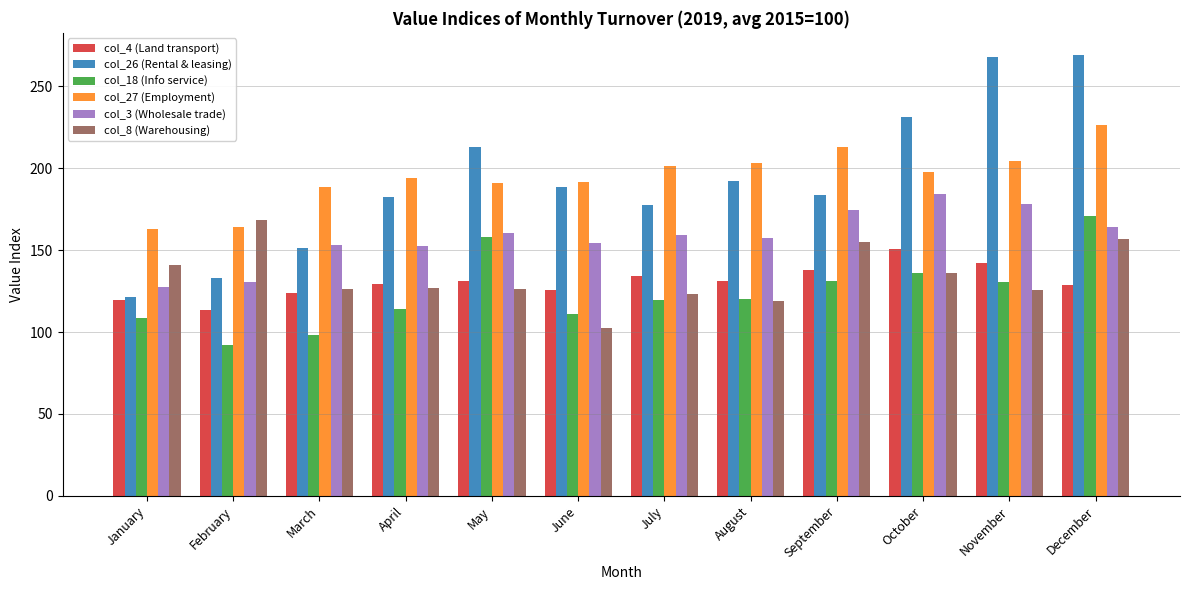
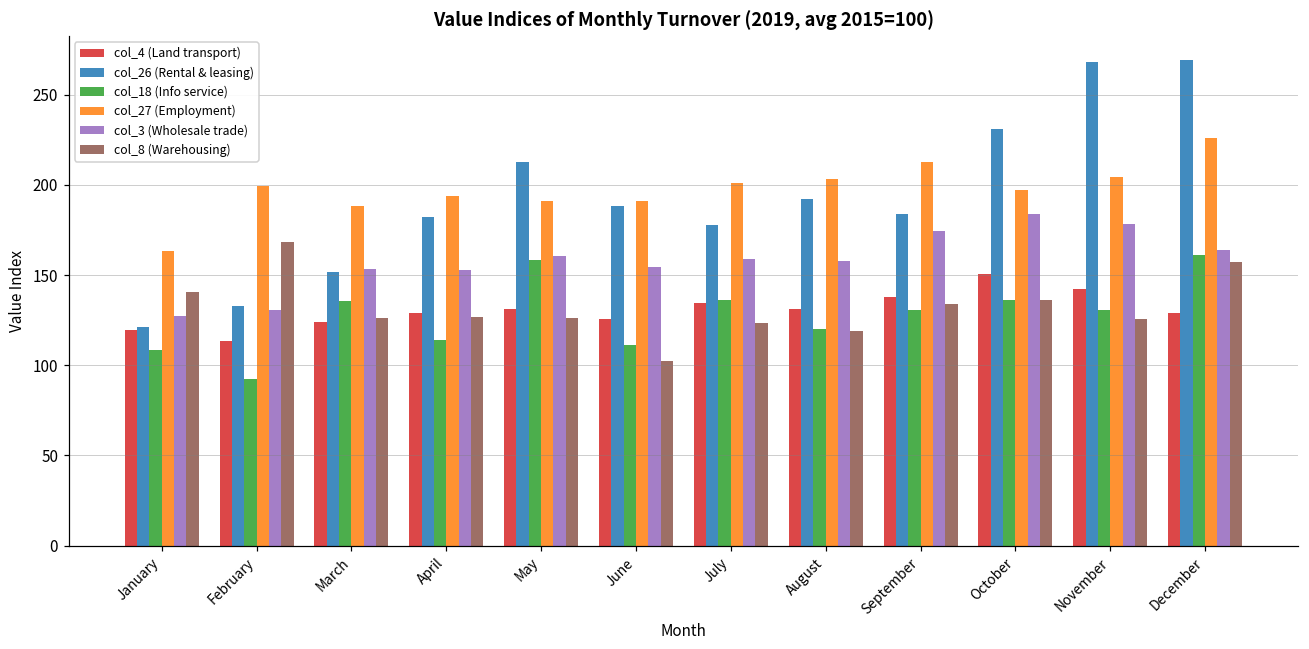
  {
    "col_4 (Land transport)": {
      "January": 120,
      "February": 114,
      "March": 124,
      "April": 129,
      "May": 131,
      "June": 126,
      "July": 134,
      "August": 131,
      "September": 138,
      "October": 151,
      "November": 142,
      "December": 129
    },
    "col_26 (Rental & leasing)": {
      "January": 121,
      "February": 133,
      "March": 152,
      "April": 182,
      "May": 213,
      "June": 188,
      "July": 178,
      "August": 192,
      "September": 184,
      "October": 231,
      "November": 268,
      "December": 269
    },
    "col_18 (Info service)": {
      "January": 109,
      "February": 92,
-     "March": 98,
+     "March": 136,
      "April": 114,
      "May": 158,
      "June": 111,
-     "July": 120,
+     "July": 136,
      "August": 120,
      "September": 131,
      "October": 136,
      "November": 131,
-     "December": 171
+     "December": 161
    },
    "col_27 (Employment)": {
      "January": 163,
-     "February": 164,
+     "February": 200,
      "March": 189,
      "April": 194,
      "May": 191,
      "June": 191,
      "July": 201,
      "August": 203,
      "September": 213,
      "October": 197,
      "November": 204,
      "December": 226
    },
    "col_3 (Wholesale trade)": {
      "January": 127,
      "February": 131,
      "March": 153,
      "April": 153,
      "May": 161,
      "June": 154,
      "July": 159,
      "August": 158,
      "September": 174,
      "October": 184,
      "November": 178,
      "December": 164
    },
    "col_8 (Warehousing)": {
      "January": 141,
      "February": 168,
      "March": 126,
      "April": 127,
      "May": 126,
      "June": 103,
      "July": 123,
      "August": 119,
-     "September": 155,
+     "September": 134,
      "October": 136,
      "November": 126,
      "December": 157
    }
  }
